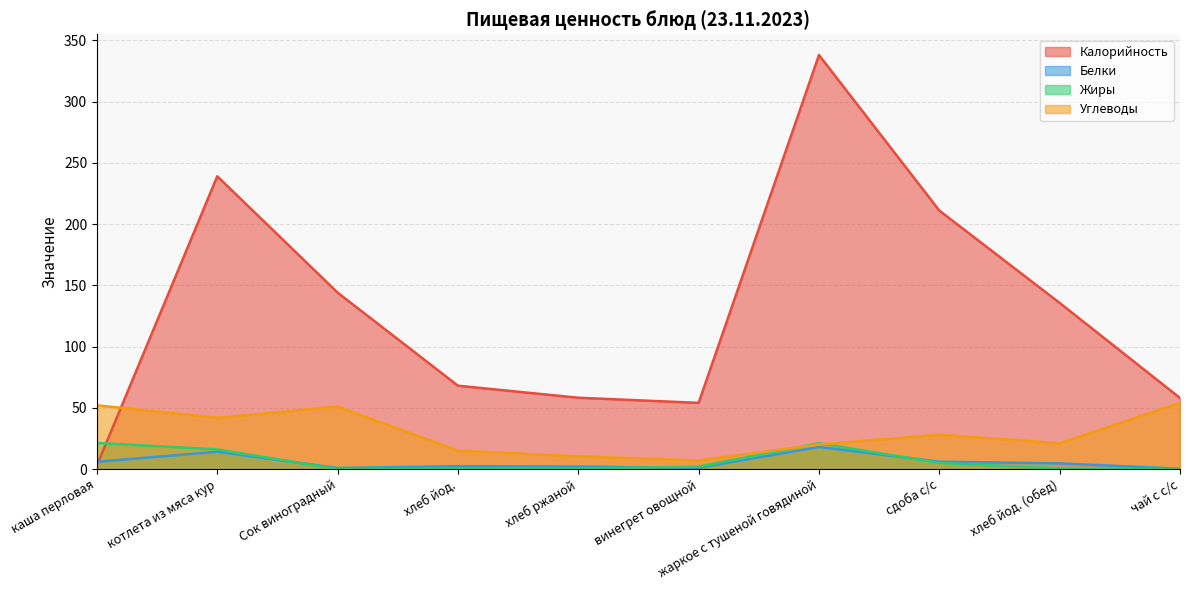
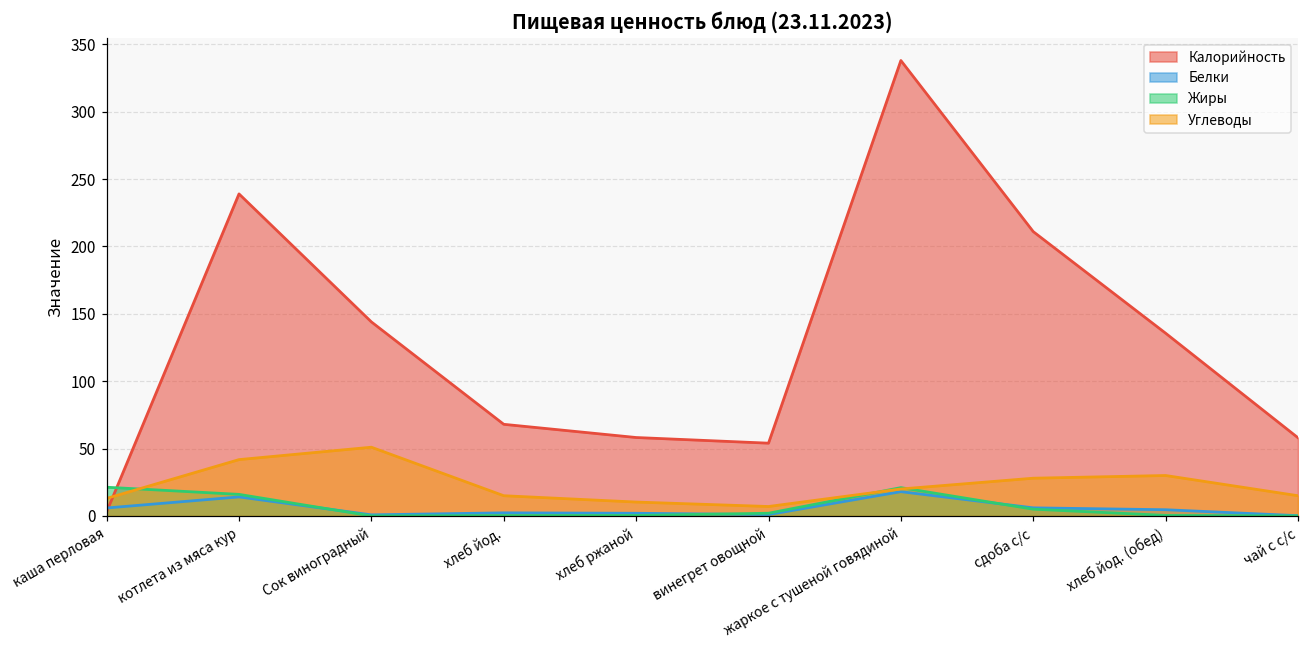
  {
    "Калорийность": {
      "каша перловая": 3,
      "котлета из мяса кур": 239,
      "Сок виноградный": 144,
      "хлеб йод.": 68,
      "хлеб ржаной": 58,
      "винегрет овощной": 54,
      "жаркое с тушеной говядиной": 338,
      "сдоба с/с": 211,
      "хлеб йод. (обед)": 136,
      "чай с с/с": 58
    },
    "Белки": {
      "каша перловая": 6,
      "хлеб йод. (обед)": 5
    },
    "Жиры": {
      "каша перловая": 21,
      "хлеб йод. (обед)": 0
    },
    "Углеводы": {
-     "каша перловая": 52,
+     "каша перловая": 13,
      "котлета из мяса кур": 42,
      "Сок виноградный": 51,
      "хлеб йод.": 15,
      "хлеб ржаной": 10,
      "винегрет овощной": 7,
      "сдоба с/с": 28,
-     "хлеб йод. (обед)": 21,
-     "чай с с/с": 54
+     "хлеб йод. (обед)": 30,
+     "чай с с/с": 15
    }
  }
